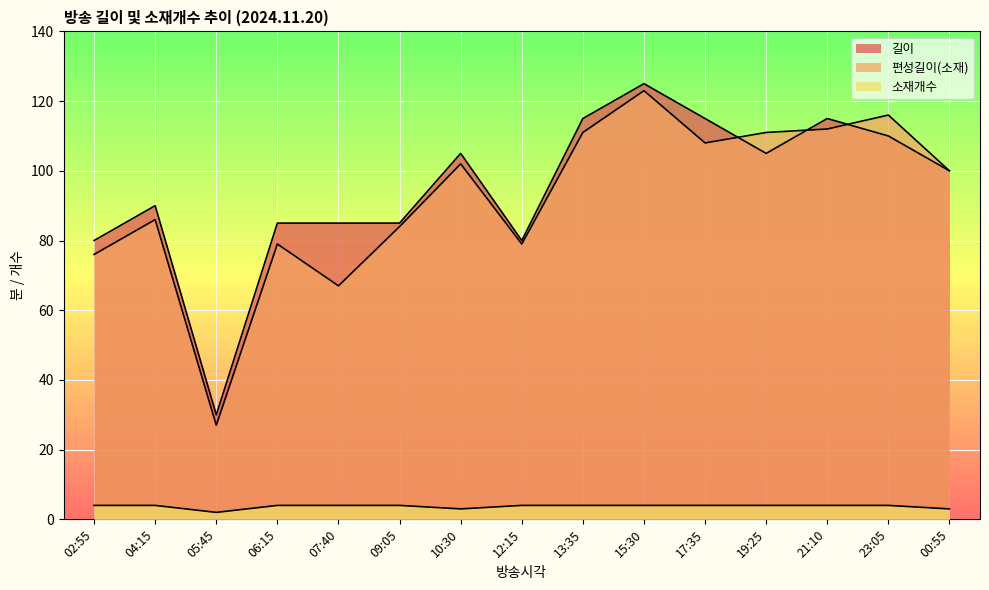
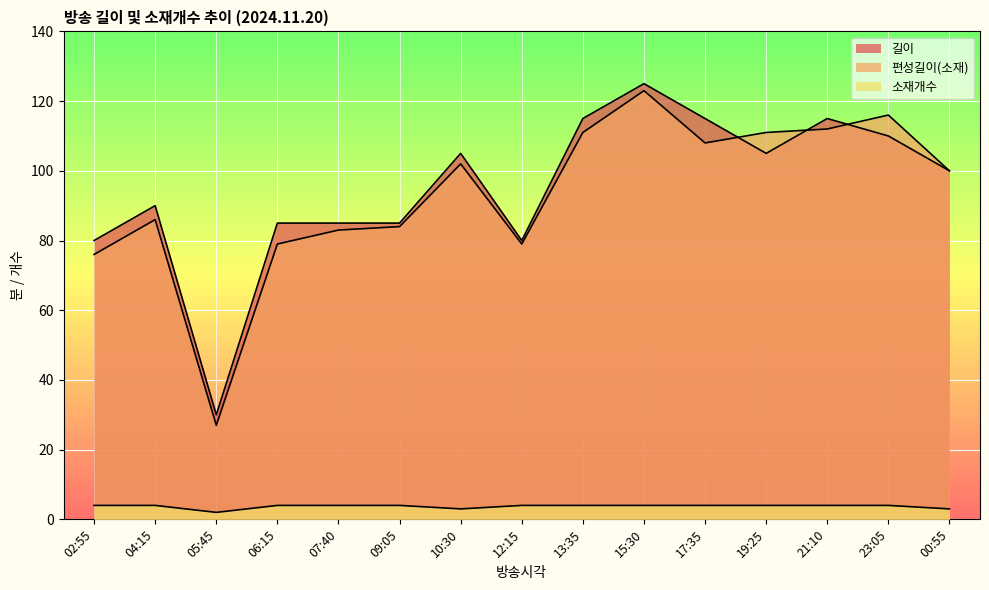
  {
    "길이": {
      "02:55": 80,
      "04:15": 90,
      "05:45": 30,
      "06:15": 85,
      "07:40": 85,
      "09:05": 85,
      "10:30": 105,
      "12:15": 80,
      "13:35": 115,
      "15:30": 125,
      "17:35": 115,
      "19:25": 105,
      "21:10": 115,
      "23:05": 110
    },
    "편성길이(소재)": {
      "02:55": 76,
      "04:15": 86,
      "05:45": 27,
      "06:15": 79,
-     "07:40": 67,
+     "07:40": 83,
      "09:05": 84,
      "10:30": 102,
      "12:15": 79,
      "13:35": 111,
      "15:30": 123,
      "17:35": 108,
      "19:25": 111,
      "21:10": 112,
      "23:05": 116
    },
    "소재개수": {
      "02:55": 4,
      "04:15": 4,
      "05:45": 2,
      "06:15": 4,
      "07:40": 4,
      "09:05": 4,
      "10:30": 3,
      "12:15": 4,
      "13:35": 4,
      "15:30": 4,
      "17:35": 4,
      "19:25": 4,
      "21:10": 4,
      "23:05": 4,
      "00:55": 3
    }
  }
